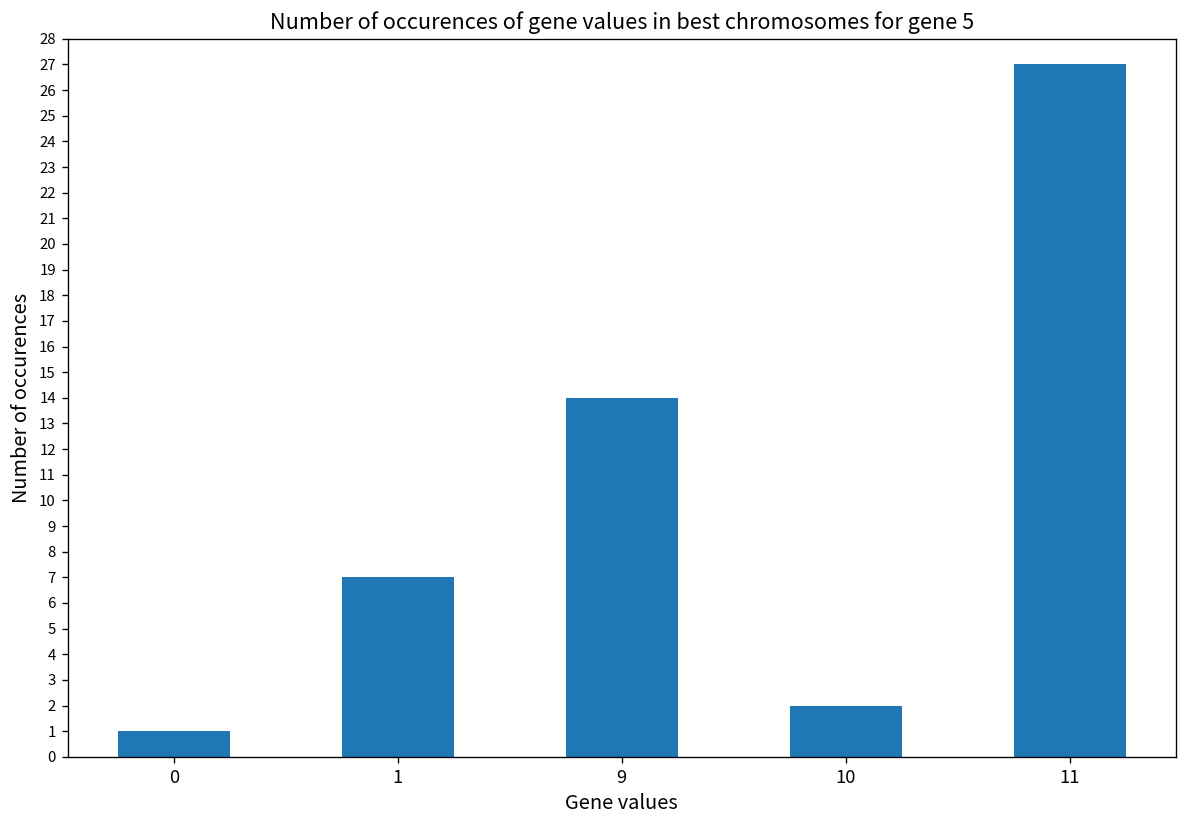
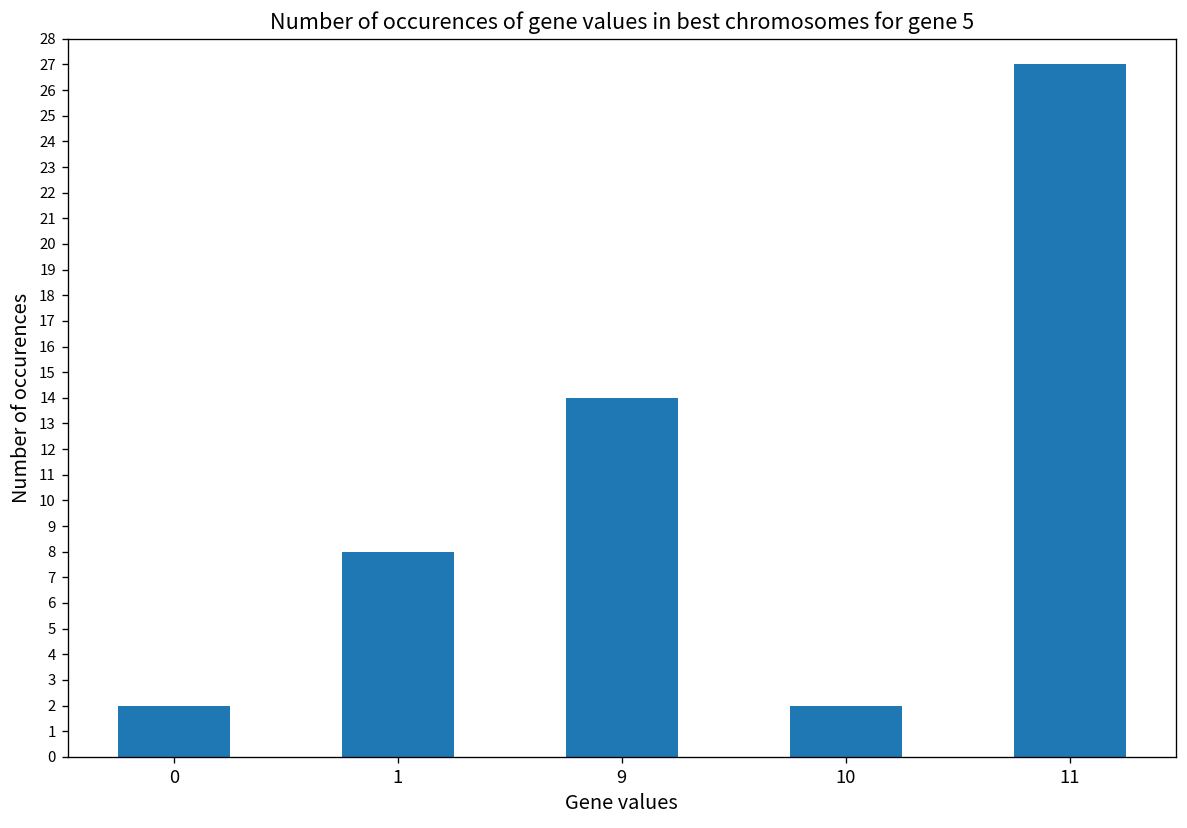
  {
-   "0": 1,
-   "1": 7,
+   "0": 2,
+   "1": 8,
    "9": 14,
    "10": 2,
    "11": 27
  }
